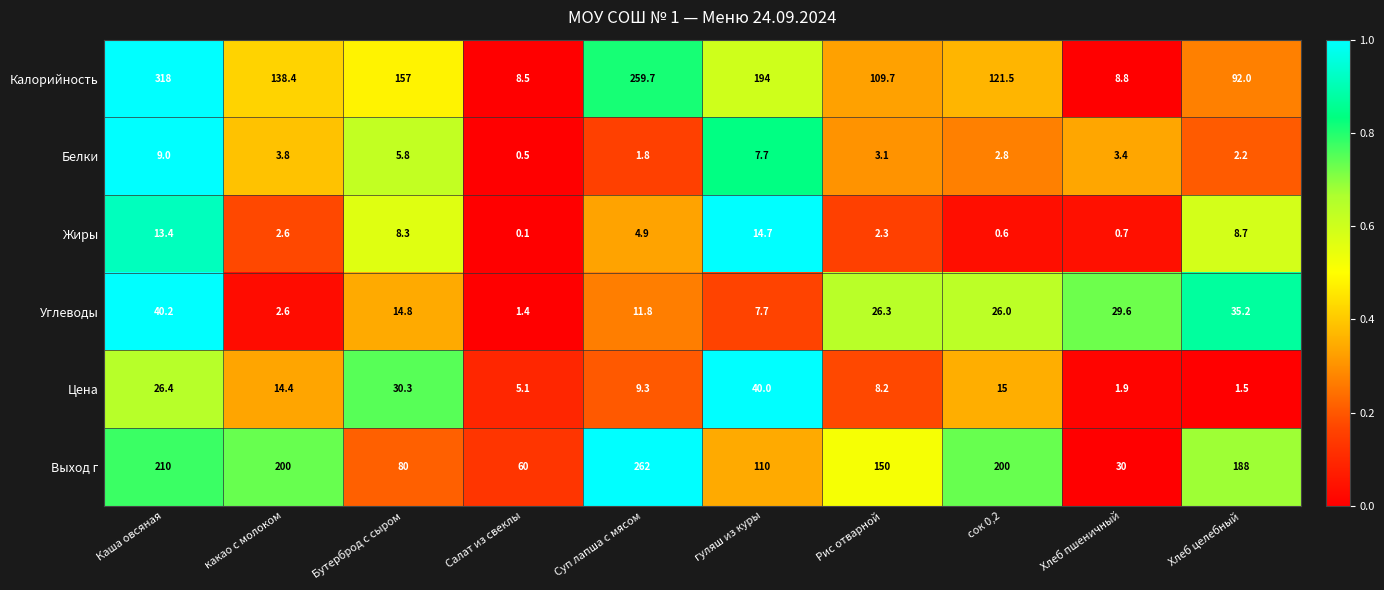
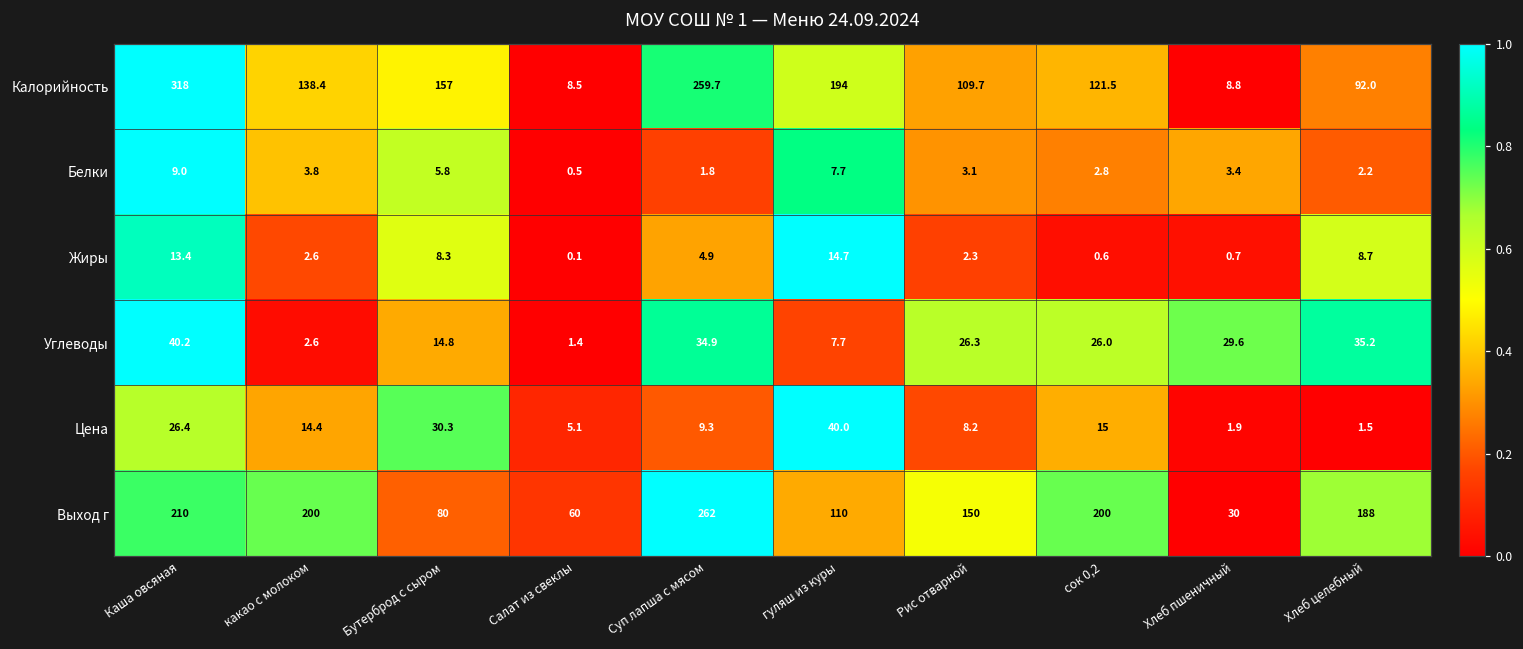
  {
    "Калорийность": {
      "Каша овсяная": 318,
      "какао с молоком": 138.4,
      "Бутерброд с сыром": 157,
      "Салат из свеклы": 8.5,
      "Суп лапша с мясом": 259.7,
      "гуляш из куры": 194,
      "Рис отварной": 109.7,
      "сок 0,2": 121.5,
      "Хлеб пшеничный": 8.8,
      "Хлеб целебный": 92.0
    },
    "Белки": {
      "Каша овсяная": 9.0,
      "какао с молоком": 3.8,
      "Бутерброд с сыром": 5.8,
      "Салат из свеклы": 0.5,
      "Суп лапша с мясом": 1.8,
      "гуляш из куры": 7.7,
      "Рис отварной": 3.1,
      "сок 0,2": 2.8,
      "Хлеб пшеничный": 3.4,
      "Хлеб целебный": 2.2
    },
    "Жиры": {
      "Каша овсяная": 13.4,
      "какао с молоком": 2.6,
      "Бутерброд с сыром": 8.3,
      "Салат из свеклы": 0.1,
      "Суп лапша с мясом": 4.9,
      "гуляш из куры": 14.7,
      "Рис отварной": 2.3,
      "сок 0,2": 0.6,
      "Хлеб пшеничный": 0.7,
      "Хлеб целебный": 8.7
    },
    "Углеводы": {
      "Каша овсяная": 40.2,
      "какао с молоком": 2.6,
      "Бутерброд с сыром": 14.8,
      "Салат из свеклы": 1.4,
-     "Суп лапша с мясом": 11.8,
+     "Суп лапша с мясом": 34.9,
      "гуляш из куры": 7.7,
      "Рис отварной": 26.3,
      "сок 0,2": 26.0,
      "Хлеб пшеничный": 29.6,
      "Хлеб целебный": 35.2
    },
    "Цена": {
      "Каша овсяная": 26.4,
      "какао с молоком": 14.4,
      "Бутерброд с сыром": 30.3,
      "Салат из свеклы": 5.1,
      "Суп лапша с мясом": 9.3,
      "гуляш из куры": 40.0,
      "Рис отварной": 8.2,
      "сок 0,2": 15,
      "Хлеб пшеничный": 1.9,
      "Хлеб целебный": 1.5
    },
    "Выход г": {
      "Каша овсяная": 210,
      "какао с молоком": 200,
      "Бутерброд с сыром": 80,
      "Салат из свеклы": 60,
      "Суп лапша с мясом": 262,
      "гуляш из куры": 110,
      "Рис отварной": 150,
      "сок 0,2": 200,
      "Хлеб пшеничный": 30,
      "Хлеб целебный": 188
    }
  }
